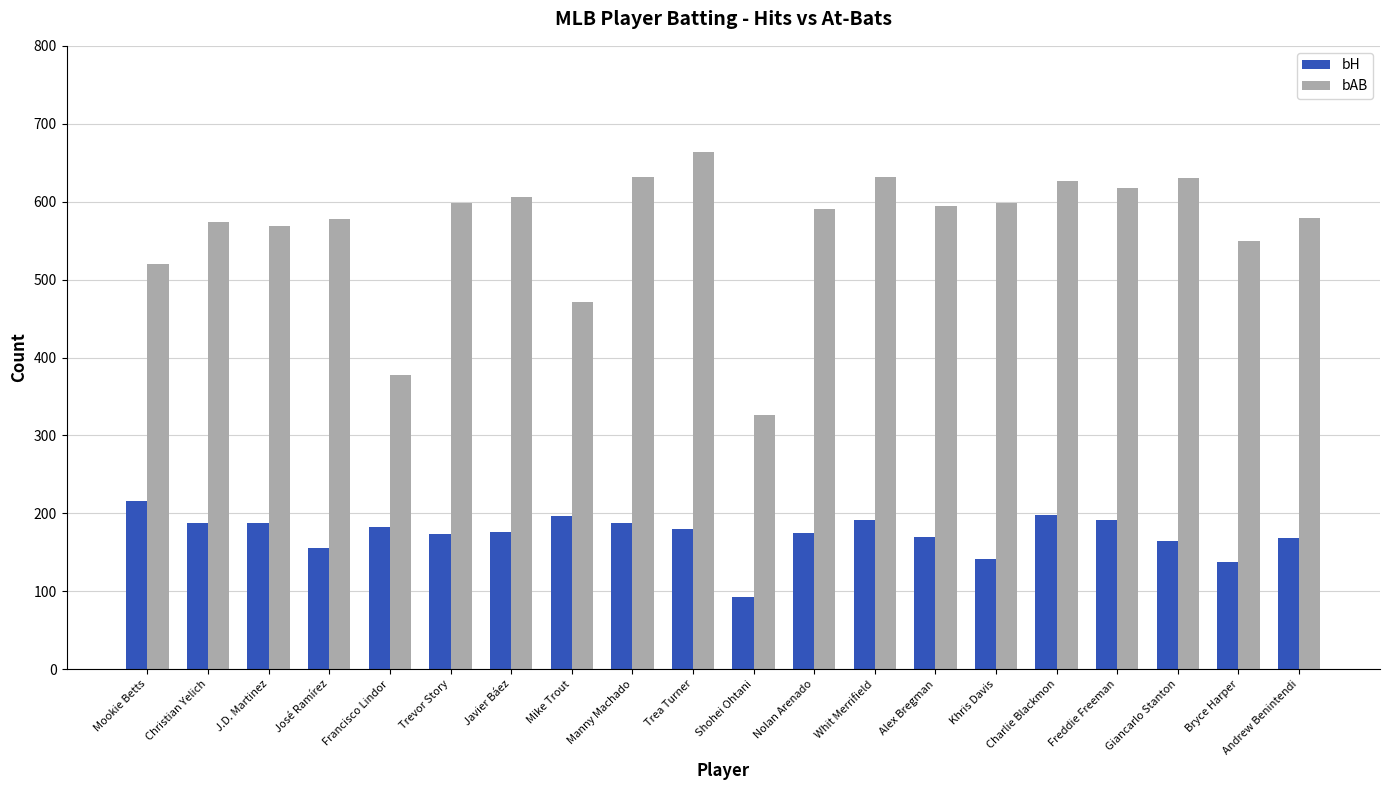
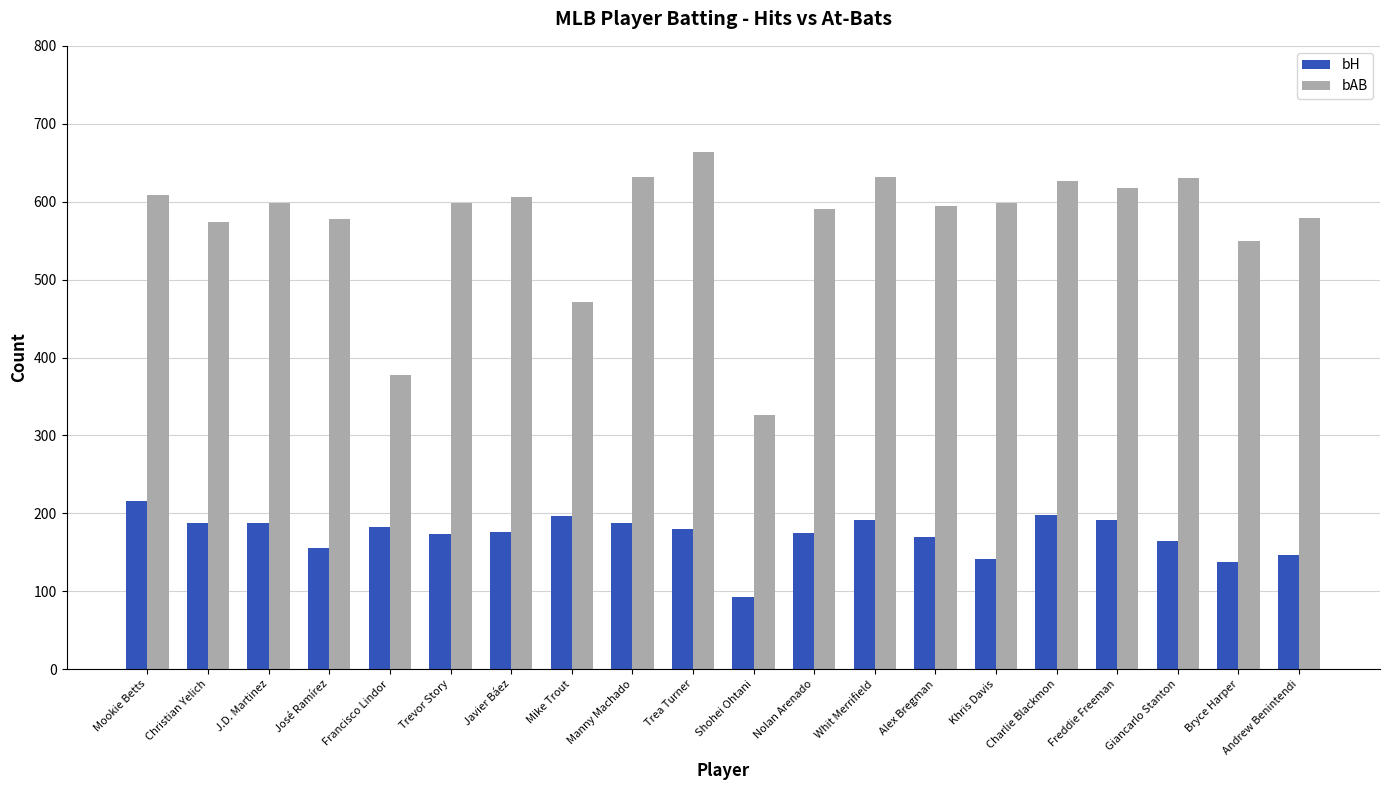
  {
    "bH": {
      "Mookie Betts": 220,
      "Christian Yelich": 190,
      "J.D. Martinez": 190,
      "José Ramírez": 160,
      "Francisco Lindor": 180,
      "Trevor Story": 170,
      "Javier Báez": 180,
      "Mike Trout": 200,
      "Manny Machado": 190,
      "Trea Turner": 180,
      "Shohei Ohtani": 90,
      "Nolan Arenado": 180,
      "Whit Merrifield": 190,
      "Alex Bregman": 170,
      "Khris Davis": 140,
      "Charlie Blackmon": 200,
      "Freddie Freeman": 190,
      "Giancarlo Stanton": 160,
      "Bryce Harper": 140,
-     "Andrew Benintendi": 170
+     "Andrew Benintendi": 150
    },
    "bAB": {
-     "Mookie Betts": 520,
+     "Mookie Betts": 610,
      "Christian Yelich": 570,
-     "J.D. Martinez": 570,
+     "J.D. Martinez": 600,
      "José Ramírez": 580,
      "Francisco Lindor": 380,
      "Trevor Story": 600,
      "Javier Báez": 610,
      "Mike Trout": 470,
      "Manny Machado": 630,
      "Trea Turner": 660,
      "Shohei Ohtani": 330,
      "Nolan Arenado": 590,
      "Whit Merrifield": 630,
      "Alex Bregman": 590,
      "Khris Davis": 600,
      "Charlie Blackmon": 630,
      "Freddie Freeman": 620,
      "Giancarlo Stanton": 630,
      "Bryce Harper": 550,
      "Andrew Benintendi": 580
    }
  }
